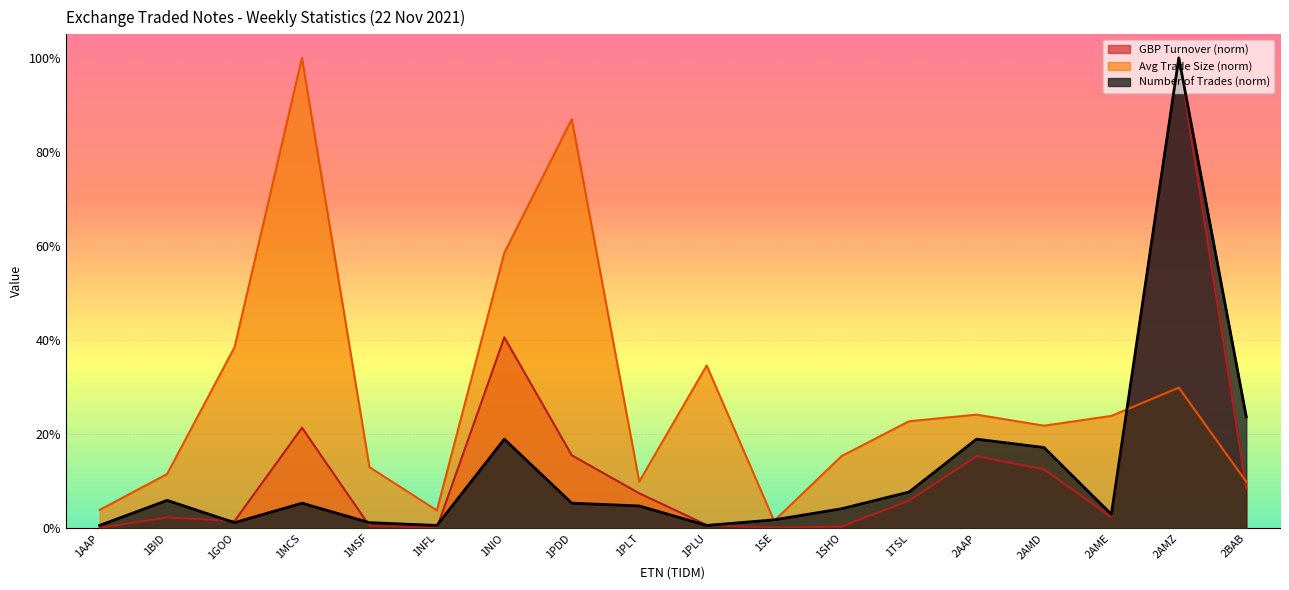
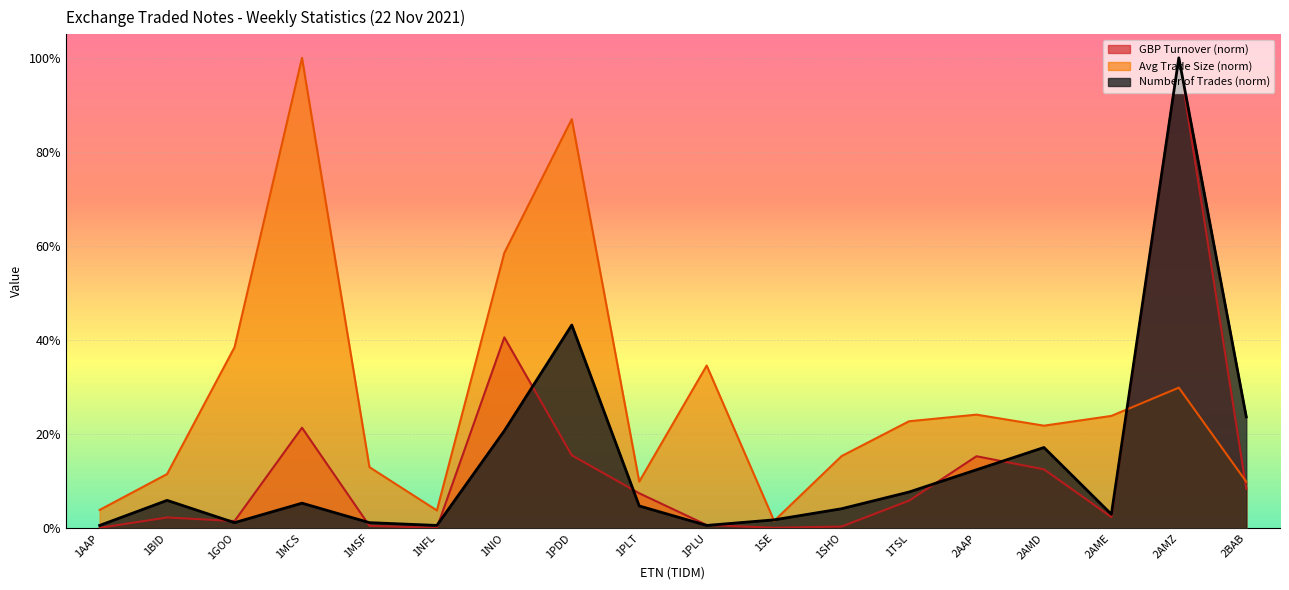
  {
    "GBP Turnover (norm)": {
      "1BID": "2%",
      "1MCS": "21%",
      "1MSF": "1%",
      "1NIO": "41%",
      "1PDD": "15%",
      "1PLT": "7%",
      "1SE": "0%",
      "1SHO": "0%",
      "1TSL": "6%",
      "2AAP": "15%",
      "2AMD": "13%",
      "2AME": "2%",
      "2BAB": "8%"
    },
    "Avg Trade Size (norm)": {
      "1AAP": "4%",
      "1BID": "12%",
      "1GOO": "38%",
      "1MCS": "100%",
      "1MSF": "13%",
      "1NFL": "4%",
      "1NIO": "59%",
      "1PDD": "87%",
      "1PLT": "10%",
      "1PLU": "35%",
      "1SHO": "15%",
      "1TSL": "23%",
      "2AAP": "24%",
      "2AMD": "22%",
      "2AME": "24%",
      "2AMZ": "30%",
      "2BAB": "10%"
    },
    "Number of Trades (norm)": {
      "1BID": "6%",
      "1MCS": "5%",
      "1MSF": "1%",
-     "1NIO": "19%",
-     "1PDD": "5%",
+     "1NIO": "21%",
+     "1PDD": "43%",
      "1PLT": "5%",
      "1SHO": "4%",
      "1TSL": "8%",
-     "2AAP": "19%",
+     "2AAP": "12%",
      "2AMD": "17%",
      "2AME": "3%",
      "2BAB": "24%"
    }
  }
